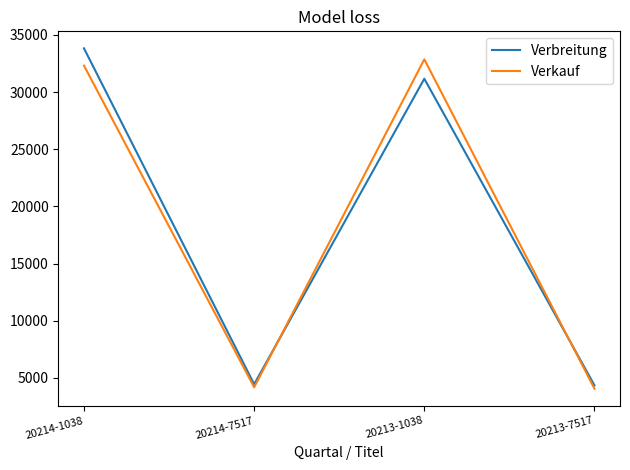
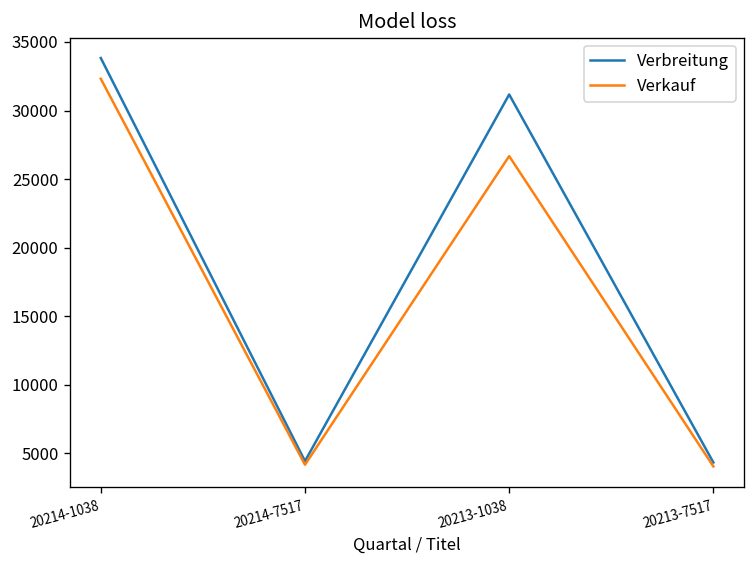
  {
    "Verbreitung": {
      "20214-1038": 33800,
      "20214-7517": 4400,
      "20213-1038": 31200,
      "20213-7517": 4300
    },
    "Verkauf": {
      "20214-1038": 32300,
      "20214-7517": 4200,
-     "20213-1038": 32900,
+     "20213-1038": 26700,
      "20213-7517": 4000
    }
  }
